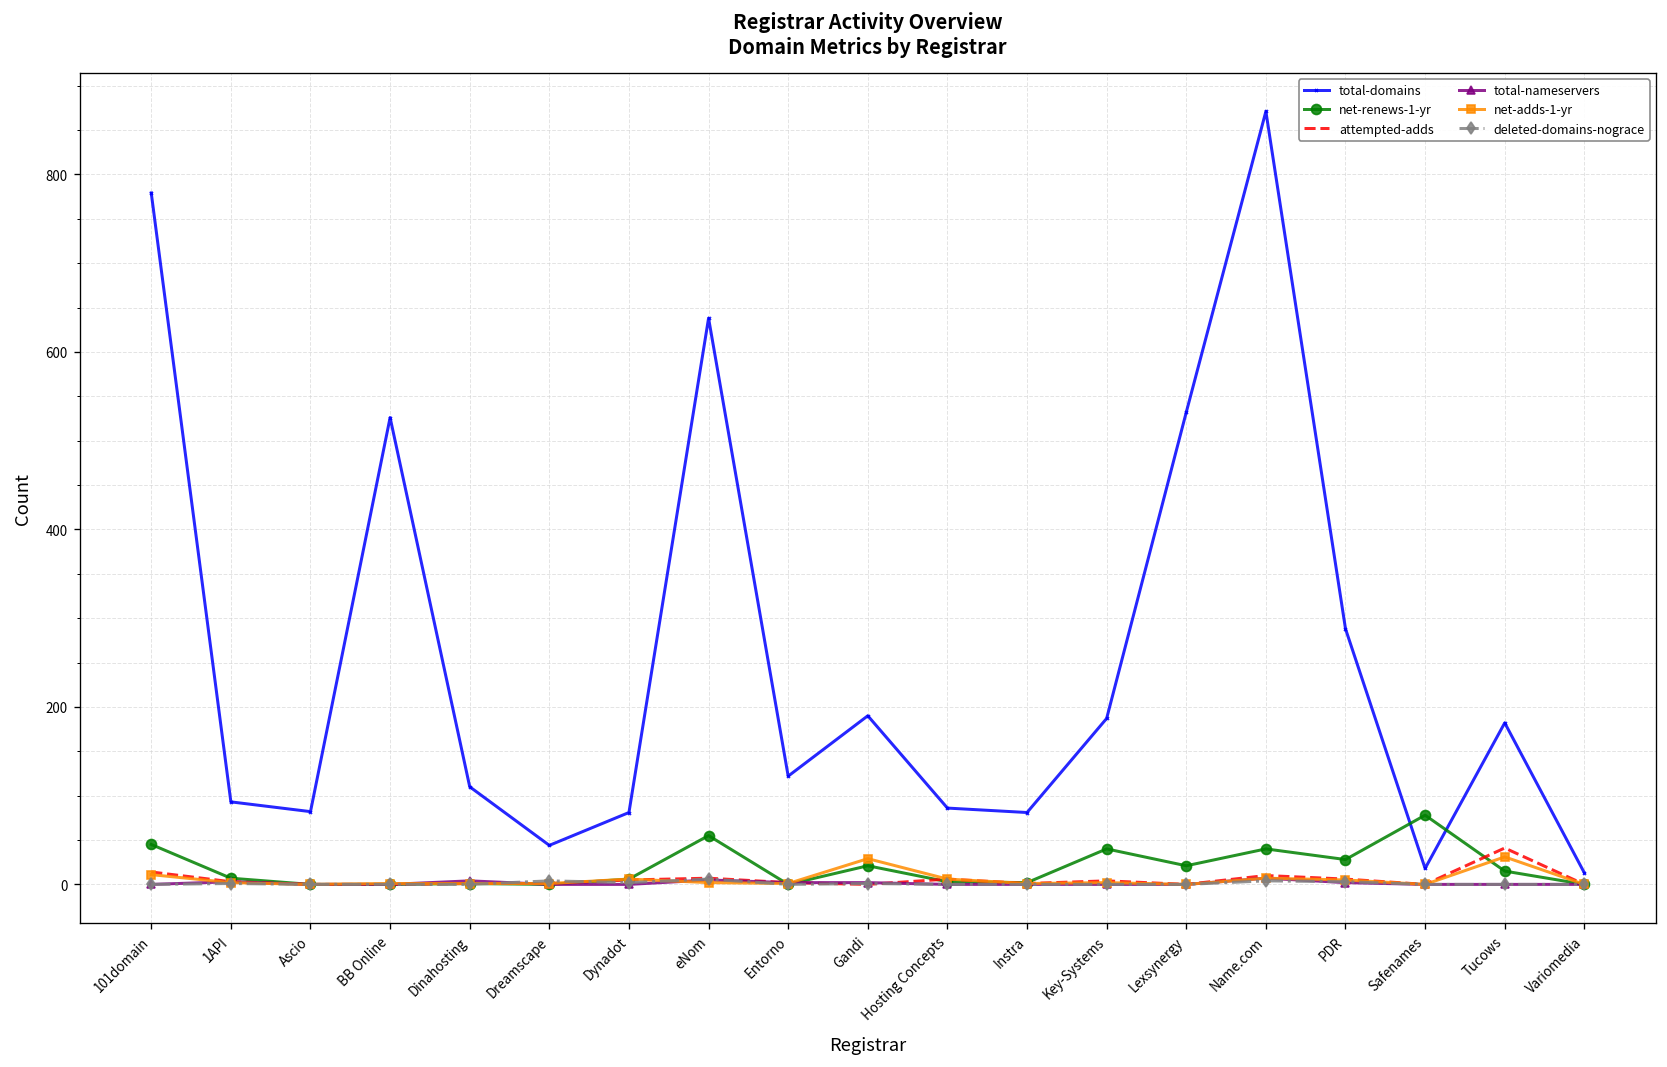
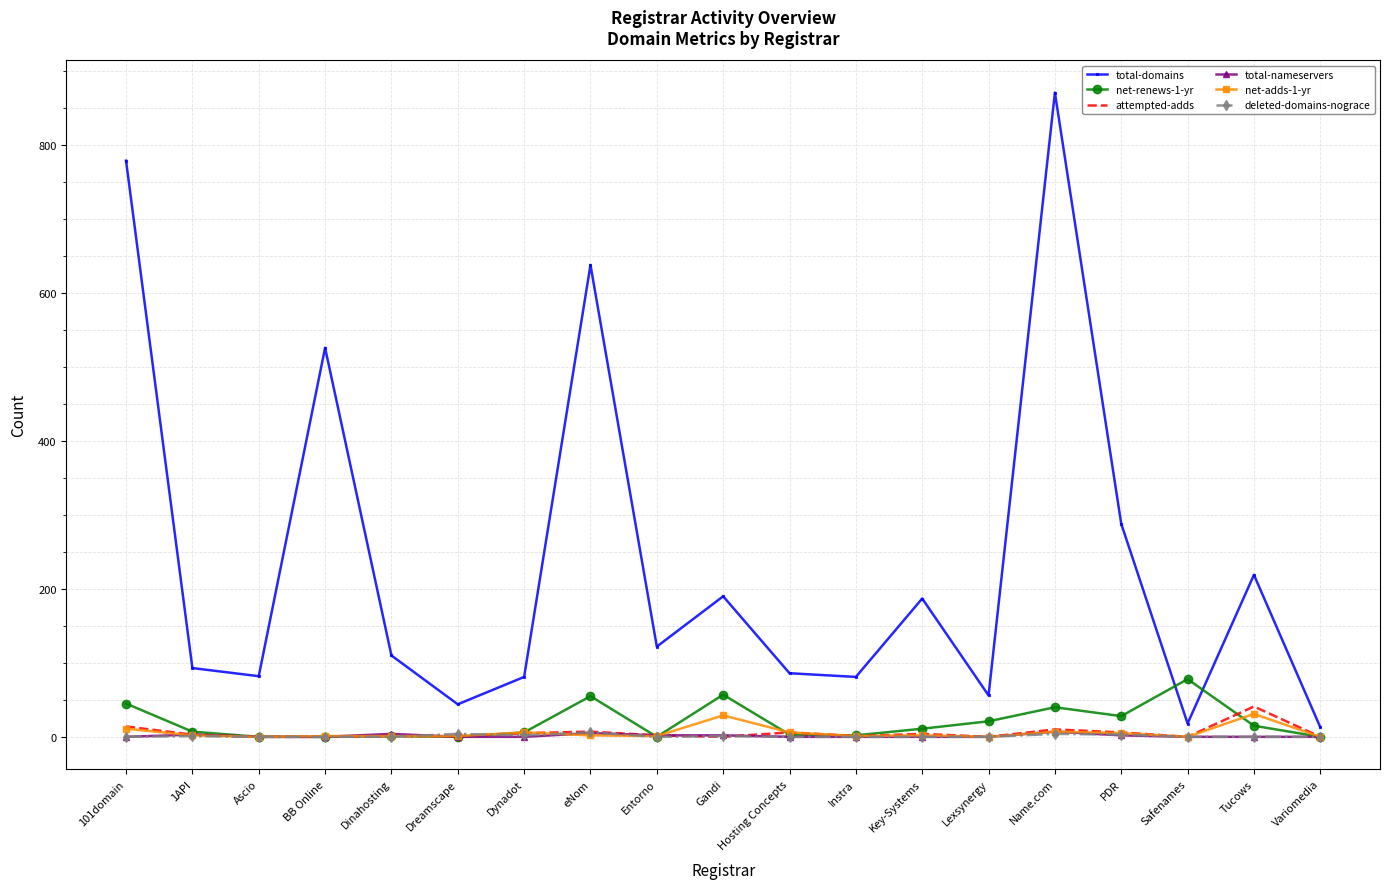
  {
    "total-domains": {
      "101domain": 780,
      "1API": 90,
      "Ascio": 80,
      "BB Online": 530,
      "Dinahosting": 110,
      "Dreamscape": 40,
      "Dynadot": 80,
      "eNom": 640,
      "Entorno": 120,
      "Gandi": 190,
      "Hosting Concepts": 90,
      "Instra": 80,
      "Key-Systems": 190,
-     "Lexsynergy": 530,
+     "Lexsynergy": 60,
      "Name.com": 870,
      "PDR": 290,
      "Safenames": 20,
-     "Tucows": 180,
+     "Tucows": 220,
      "Variomedia": 10
    },
    "net-renews-1-yr": {
      "101domain": 50,
      "1API": 10,
      "eNom": 60,
-     "Gandi": 20,
-     "Key-Systems": 40,
+     "Gandi": 60,
+     "Key-Systems": 10,
      "Lexsynergy": 20,
      "Name.com": 40,
      "PDR": 30,
      "Safenames": 80,
      "Tucows": 20
    },
    "attempted-adds": {
      "Tucows": 40
    },
    "net-adds-1-yr": {
      "Gandi": 30,
      "Tucows": 30
    }
  }
